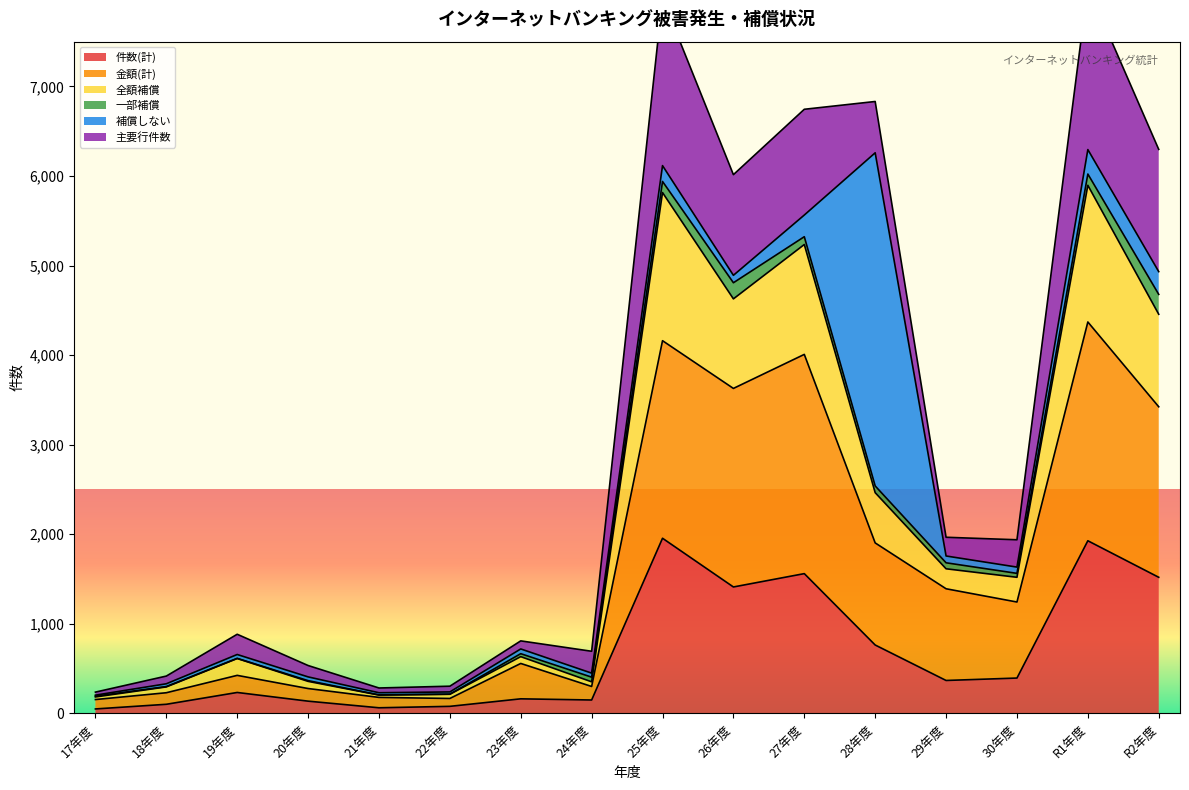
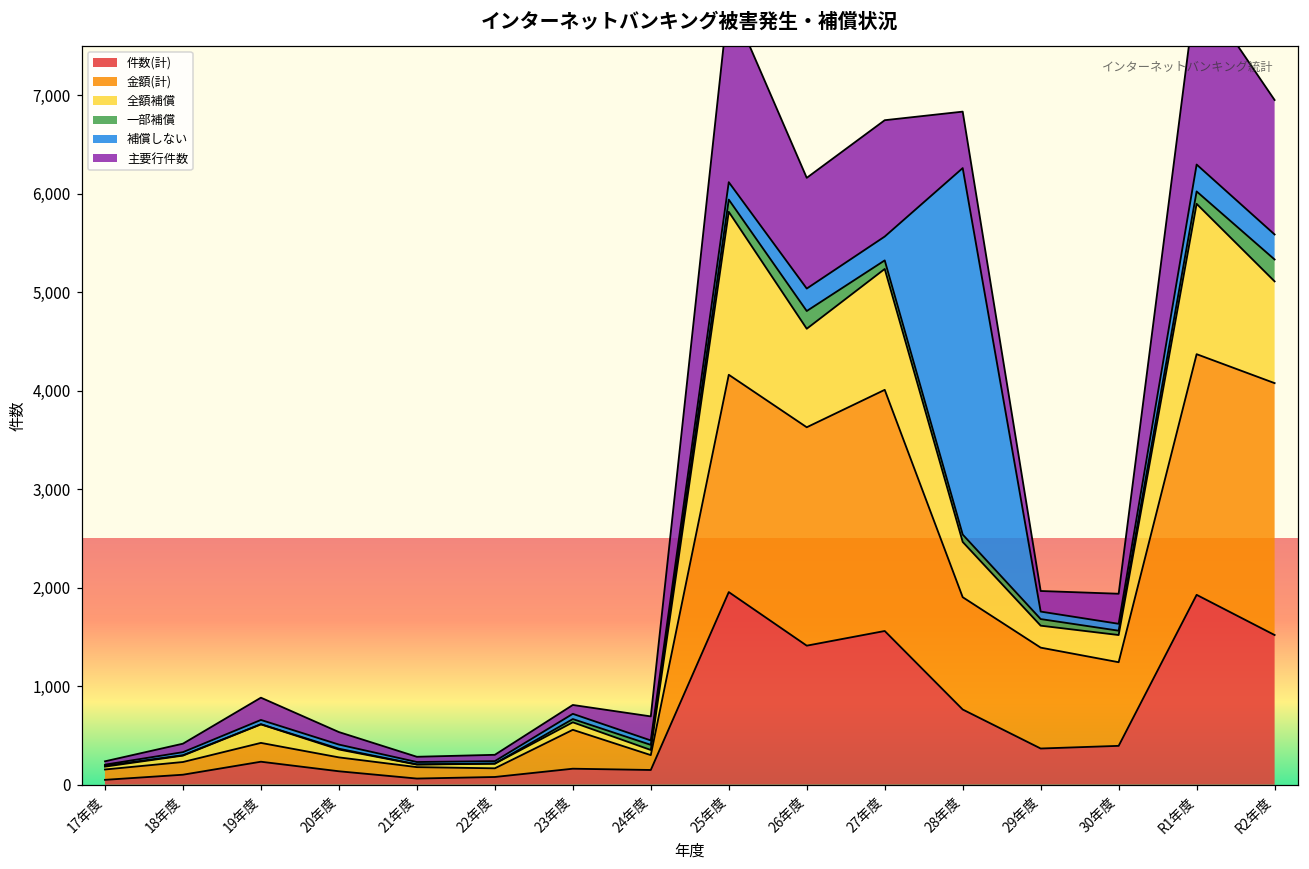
  {
    "件数(計)": {
      "17年度": "0",
      "18年度": "100",
      "19年度": "200",
      "20年度": "100",
      "21年度": "100",
      "22年度": "100",
      "23年度": "200",
      "24年度": "100",
      "25年度": "2,000",
      "26年度": "1,400",
      "27年度": "1,600",
      "28年度": "800",
      "29年度": "400",
      "30年度": "400",
      "R1年度": "1,900",
      "R2年度": "1,500"
    },
    "金額(計)": {
      "17年度": "100",
      "18年度": "100",
      "19年度": "200",
      "20年度": "100",
      "22年度": "100",
      "23年度": "400",
      "24年度": "200",
      "25年度": "2,200",
      "26年度": "2,200",
      "27年度": "2,400",
      "28年度": "1,100",
      "29年度": "1,000",
      "30年度": "800",
      "R1年度": "2,400",
-     "R2年度": "1,900"
+     "R2年度": "2,600"
    },
    "全額補償": {
      "23年度": "100",
      "24年度": "100",
      "25年度": "1,700",
      "26年度": "1,000",
      "27年度": "1,200",
      "28年度": "600",
      "29年度": "200",
      "30年度": "300",
      "R1年度": "1,500",
      "R2年度": "1,000"
    },
    "一部補償": {
      "23年度": "0",
      "24年度": "100",
      "25年度": "100",
      "26年度": "200",
      "27年度": "100",
      "28年度": "100",
      "29年度": "100",
      "30年度": "0",
      "R1年度": "100",
      "R2年度": "200"
    },
    "補償しない": {
      "18年度": "0",
      "19年度": "0",
      "20年度": "0",
      "23年度": "100",
      "24年度": "0",
      "25年度": "200",
-     "26年度": "100",
+     "26年度": "200",
      "27年度": "200",
      "28年度": "3,700",
      "29年度": "100",
      "30年度": "100",
      "R1年度": "300",
      "R2年度": "300"
    },
    "主要行件数": {
      "17年度": "0",
      "18年度": "100",
      "19年度": "200",
      "20年度": "100",
      "21年度": "100",
      "22年度": "100",
      "23年度": "100",
      "24年度": "200",
      "26年度": "1,100",
      "27年度": "1,200",
      "28年度": "600",
      "29年度": "200",
      "30年度": "300",
      "R2年度": "1,400"
    }
  }
